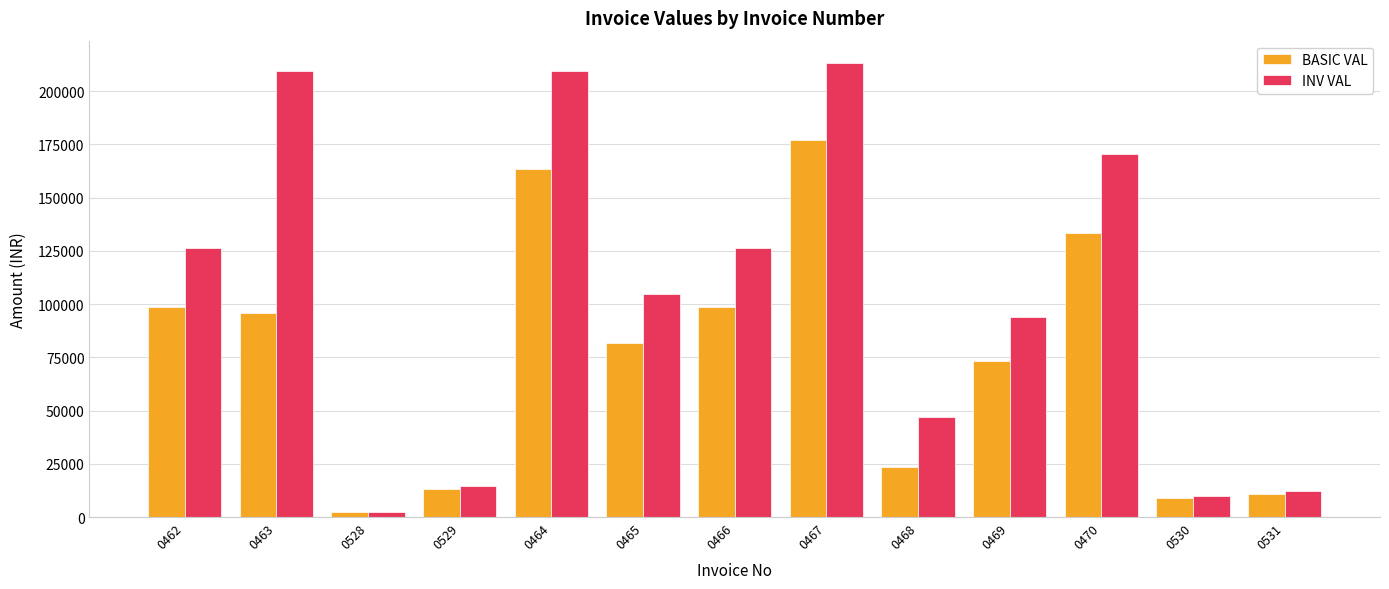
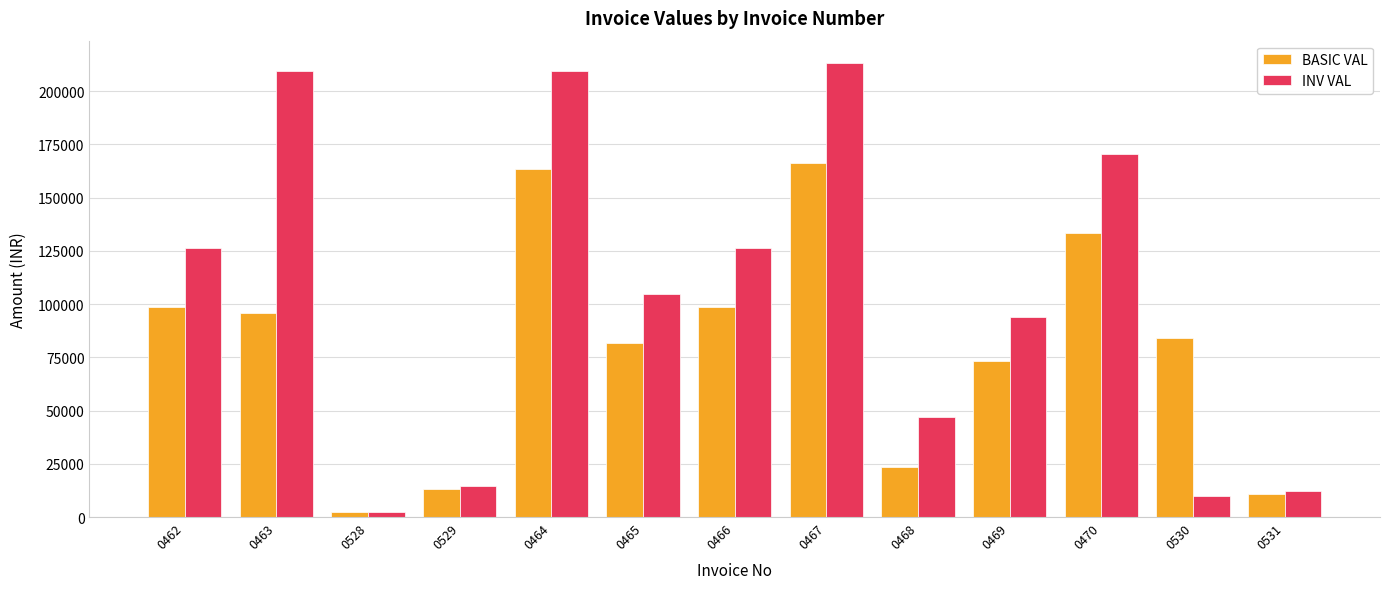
  {
    "BASIC VAL": {
      "0462": 99000,
      "0463": 96000,
      "0528": 2000,
      "0529": 13000,
      "0464": 164000,
      "0465": 82000,
      "0466": 99000,
-     "0467": 177000,
+     "0467": 166000,
      "0468": 24000,
      "0469": 73000,
      "0470": 133000,
-     "0530": 9000,
+     "0530": 84000,
      "0531": 11000
    },
    "INV VAL": {
      "0462": 126000,
      "0463": 209000,
      "0528": 2000,
      "0529": 15000,
      "0464": 209000,
      "0465": 105000,
      "0466": 126000,
      "0467": 213000,
      "0468": 47000,
      "0469": 94000,
      "0470": 170000,
      "0530": 10000,
      "0531": 12000
    }
  }
